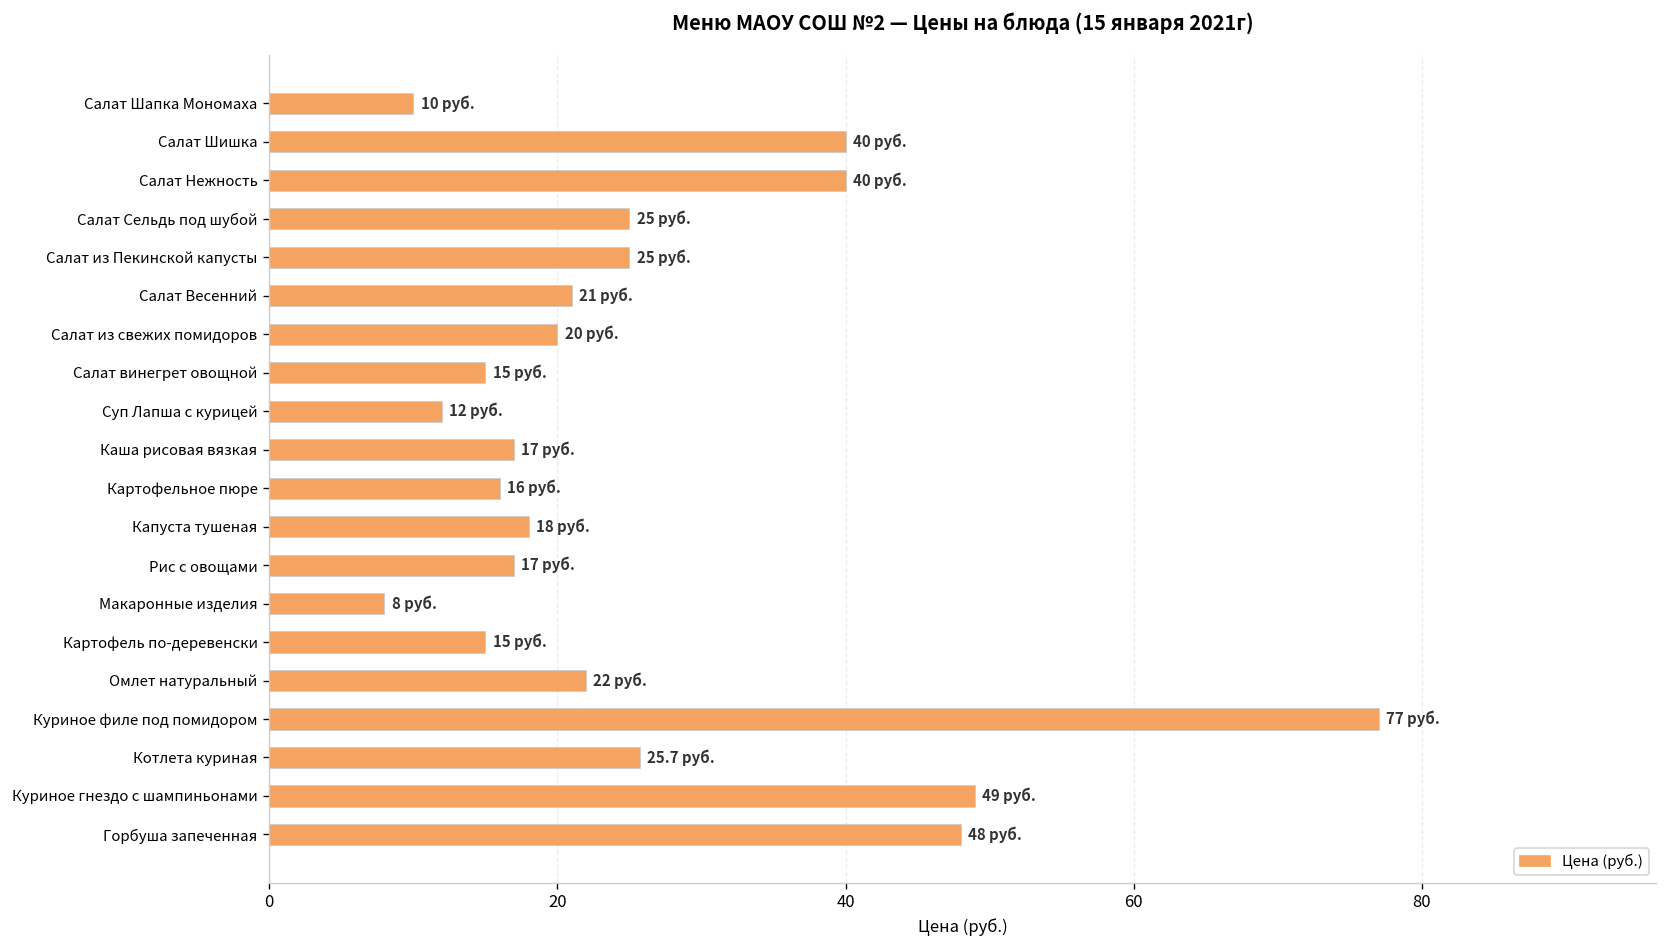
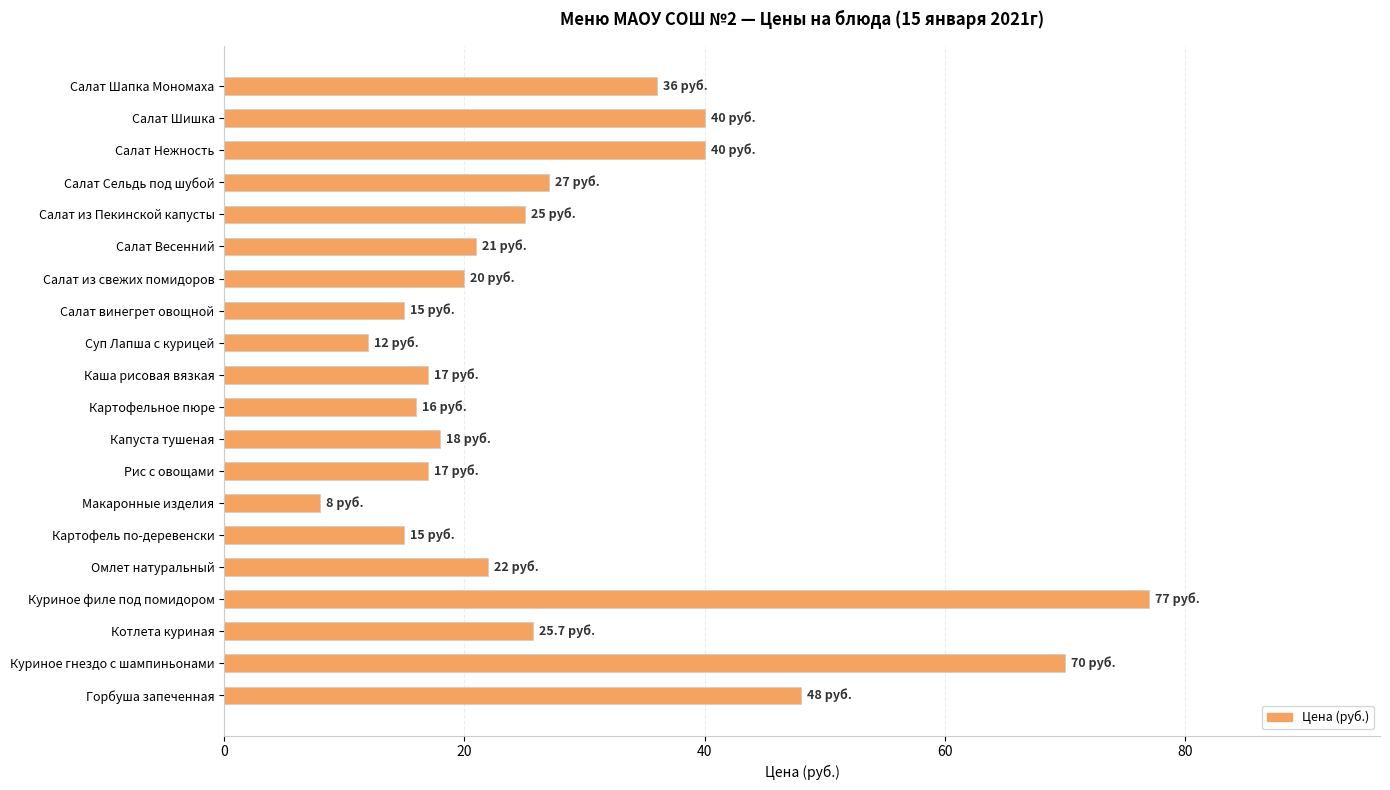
  {
-   "Салат Шапка Мономаха": 10,
+   "Салат Шапка Мономаха": 36,
    "Салат Шишка": 40,
    "Салат Нежность": 40,
-   "Салат Сельдь под шубой": 25,
+   "Салат Сельдь под шубой": 27,
    "Салат из Пекинской капусты": 25,
    "Салат Весенний": 21,
    "Салат из свежих помидоров": 20,
    "Салат винегрет овощной": 15,
    "Суп Лапша с курицей": 12,
    "Каша рисовая вязкая": 17,
    "Картофельное пюре": 16,
    "Капуста тушеная": 18,
    "Рис с овощами": 17,
    "Макаронные изделия": 8,
    "Картофель по-деревенски": 15,
    "Омлет натуральный": 22,
    "Куриное филе под помидором": 77,
    "Котлета куриная": 25.7,
-   "Куриное гнездо с шампиньонами": 49,
+   "Куриное гнездо с шампиньонами": 70,
    "Горбуша запеченная": 48
  }
